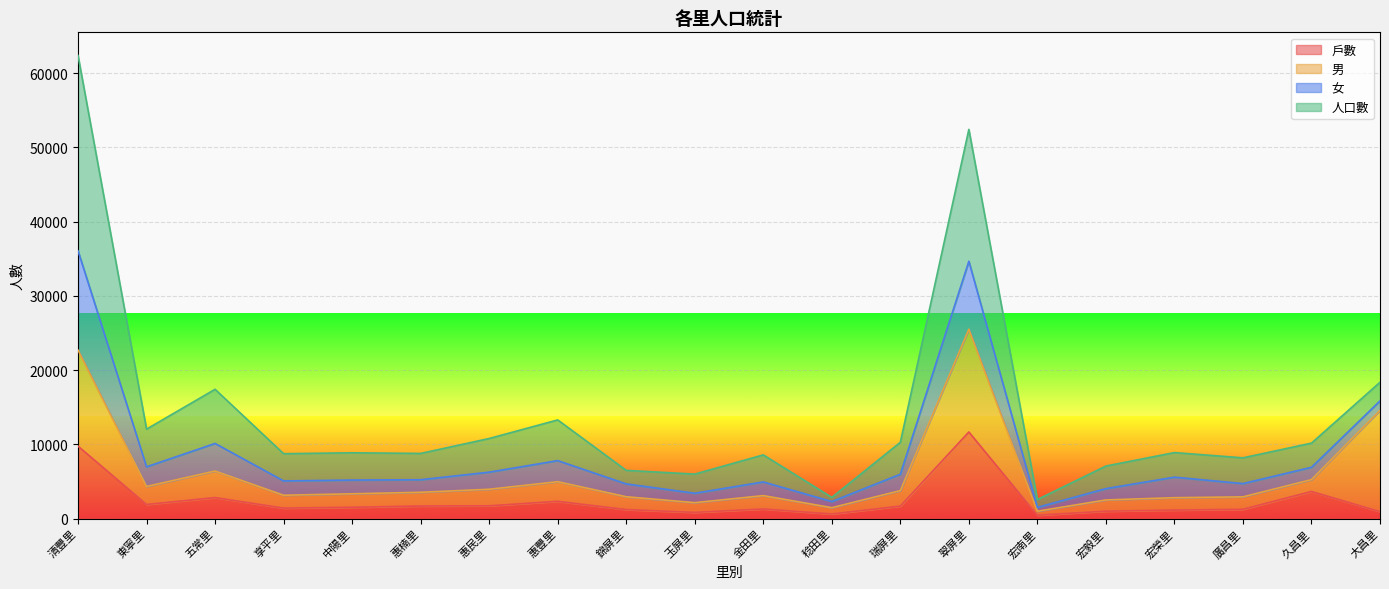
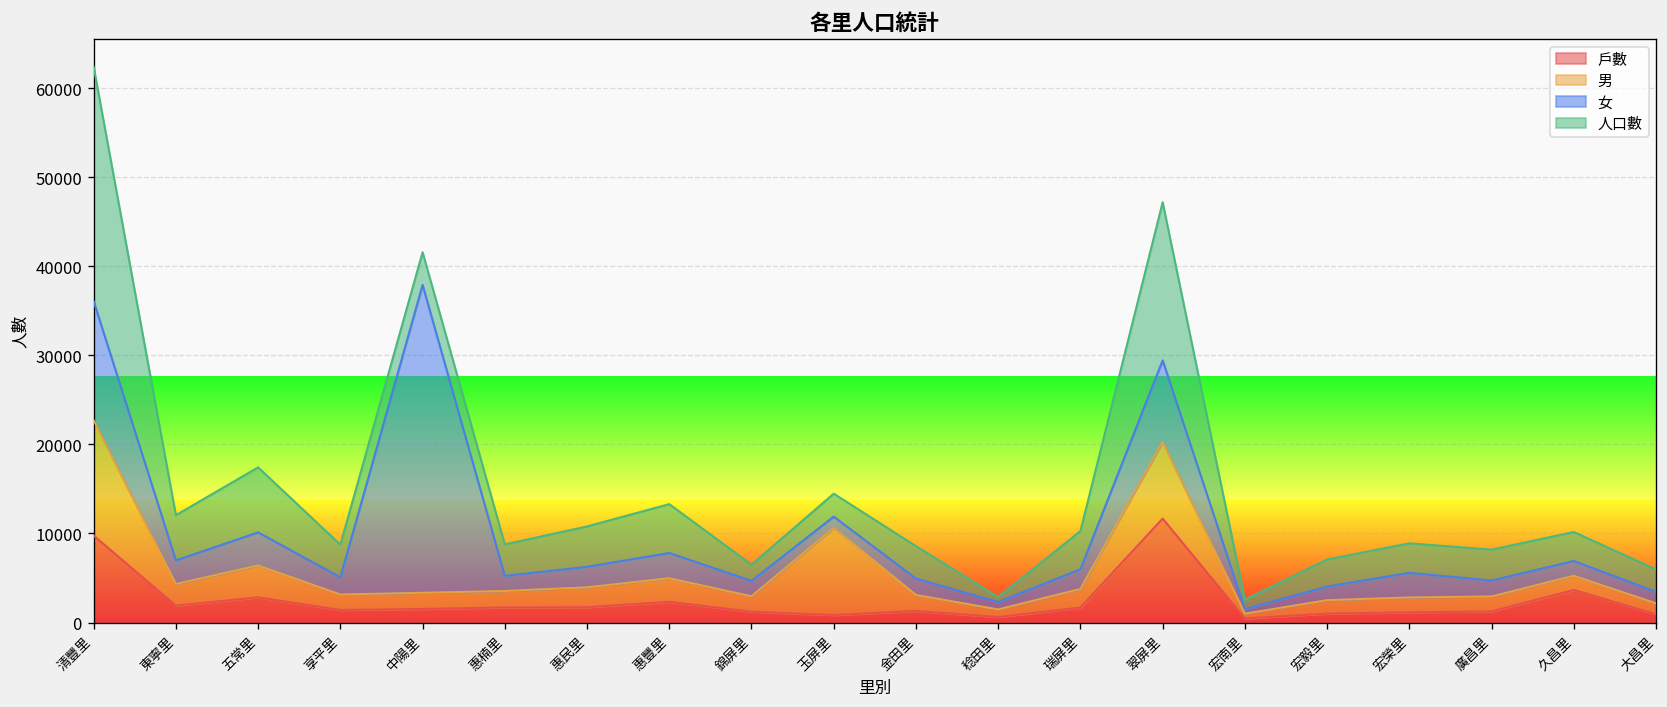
  {
    "戶數": {
      "清豐里": 10000,
      "東寧里": 2000,
      "五常里": 3000,
      "享平里": 1000,
      "中陽里": 2000,
      "惠楠里": 2000,
      "惠民里": 2000,
      "惠豐里": 2000,
      "錦屏里": 1000,
      "玉屏里": 1000,
      "金田里": 1000,
      "稔田里": 1000,
      "瑞屏里": 2000,
      "翠屏里": 12000,
      "宏南里": 0,
      "宏毅里": 1000,
      "宏榮里": 1000,
      "廣昌里": 1000,
      "久昌里": 4000,
      "大昌里": 1000
    },
    "男": {
      "清豐里": 13000,
      "東寧里": 2000,
      "五常里": 4000,
      "享平里": 2000,
      "中陽里": 2000,
      "惠楠里": 2000,
      "惠民里": 2000,
      "惠豐里": 3000,
      "錦屏里": 2000,
-     "玉屏里": 1000,
+     "玉屏里": 10000,
      "金田里": 2000,
      "稔田里": 1000,
      "瑞屏里": 2000,
-     "翠屏里": 14000,
+     "翠屏里": 9000,
      "宏南里": 1000,
      "宏毅里": 2000,
      "宏榮里": 2000,
      "廣昌里": 2000,
      "久昌里": 2000,
-     "大昌里": 14000
+     "大昌里": 1000
    },
    "女": {
      "清豐里": 13000,
      "東寧里": 3000,
      "五常里": 4000,
      "享平里": 2000,
-     "中陽里": 2000,
+     "中陽里": 35000,
      "惠楠里": 2000,
      "惠民里": 2000,
      "惠豐里": 3000,
      "錦屏里": 2000,
      "玉屏里": 1000,
      "金田里": 2000,
      "稔田里": 1000,
      "瑞屏里": 2000,
      "翠屏里": 9000,
      "宏南里": 1000,
      "宏毅里": 2000,
      "宏榮里": 3000,
      "廣昌里": 2000,
      "久昌里": 2000,
      "大昌里": 1000
    },
    "人口數": {
      "清豐里": 26000,
      "東寧里": 5000,
      "五常里": 7000,
      "享平里": 4000,
      "中陽里": 4000,
      "惠楠里": 4000,
      "惠民里": 5000,
      "惠豐里": 5000,
      "錦屏里": 2000,
      "玉屏里": 3000,
      "金田里": 4000,
      "稔田里": 1000,
      "瑞屏里": 4000,
      "翠屏里": 18000,
      "宏南里": 1000,
      "宏毅里": 3000,
      "宏榮里": 3000,
      "廣昌里": 3000,
      "久昌里": 3000,
      "大昌里": 3000
    }
  }
